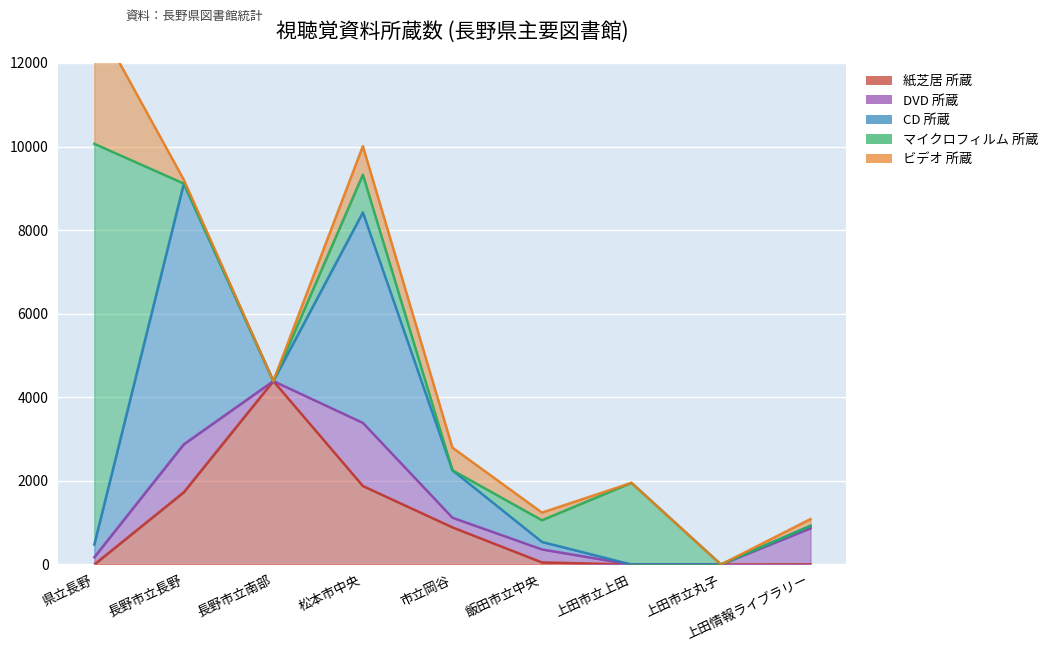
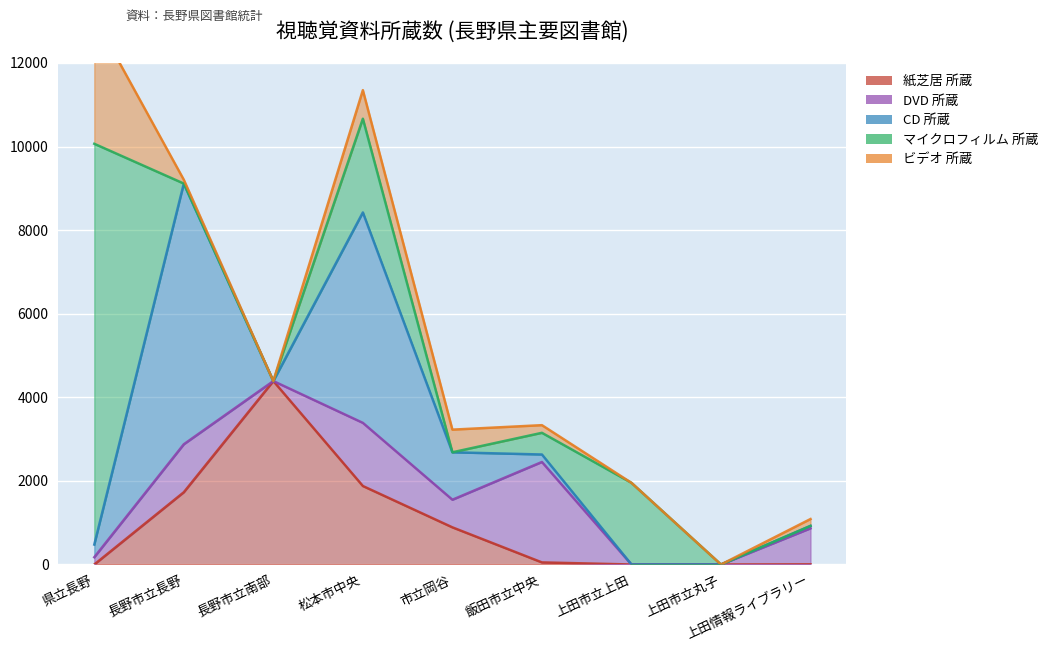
  {
    "DVD 所蔵": {
      "県立長野": 200,
      "長野市立長野": 1100,
      "松本市中央": 1500,
-     "市立岡谷": 200,
-     "飯田市立中央": 300
+     "市立岡谷": 700,
+     "飯田市立中央": 2400
    },
    "CD 所蔵": {
      "県立長野": 300,
      "松本市中央": 5000,
      "飯田市立中央": 200
    },
    "マイクロフィルム 所蔵": {
      "県立長野": 9600,
-     "松本市中央": 900,
+     "松本市中央": 2200,
      "飯田市立中央": 500
    }
  }
